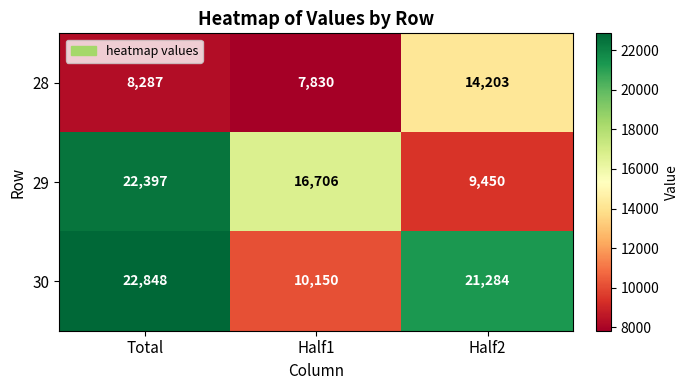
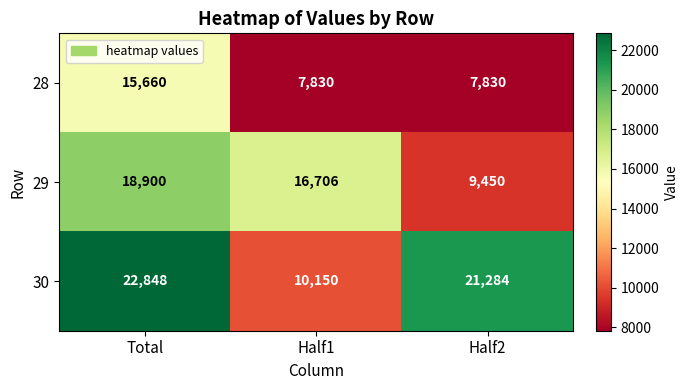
  {
    "28": {
-     "Total": "8,287",
+     "Total": "15,660",
      "Half1": "7,830",
-     "Half2": "14,203"
+     "Half2": "7,830"
    },
    "29": {
-     "Total": "22,397",
+     "Total": "18,900",
      "Half1": "16,706",
      "Half2": "9,450"
    },
    "30": {
      "Total": "22,848",
      "Half1": "10,150",
      "Half2": "21,284"
    }
  }
